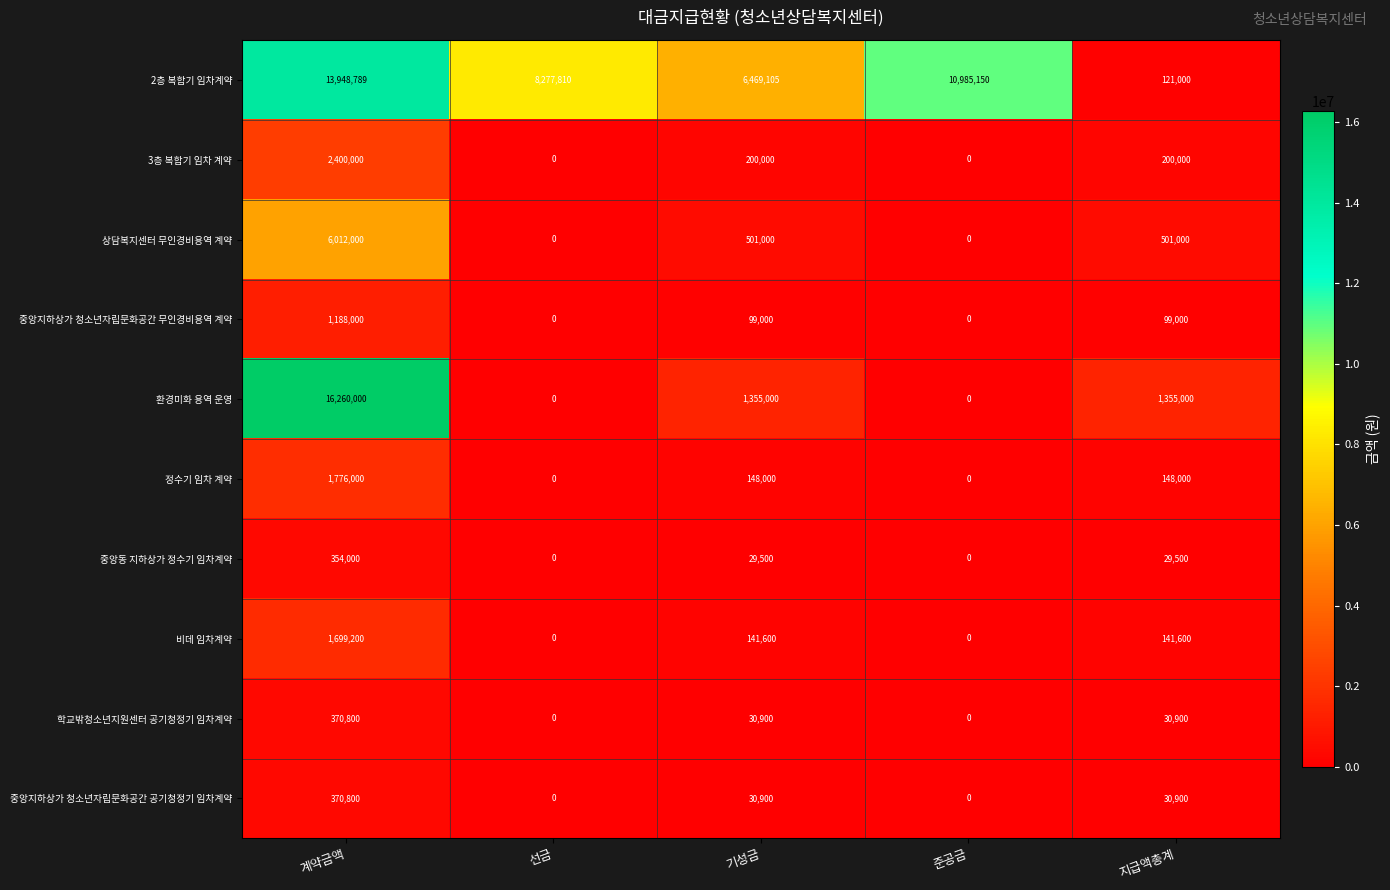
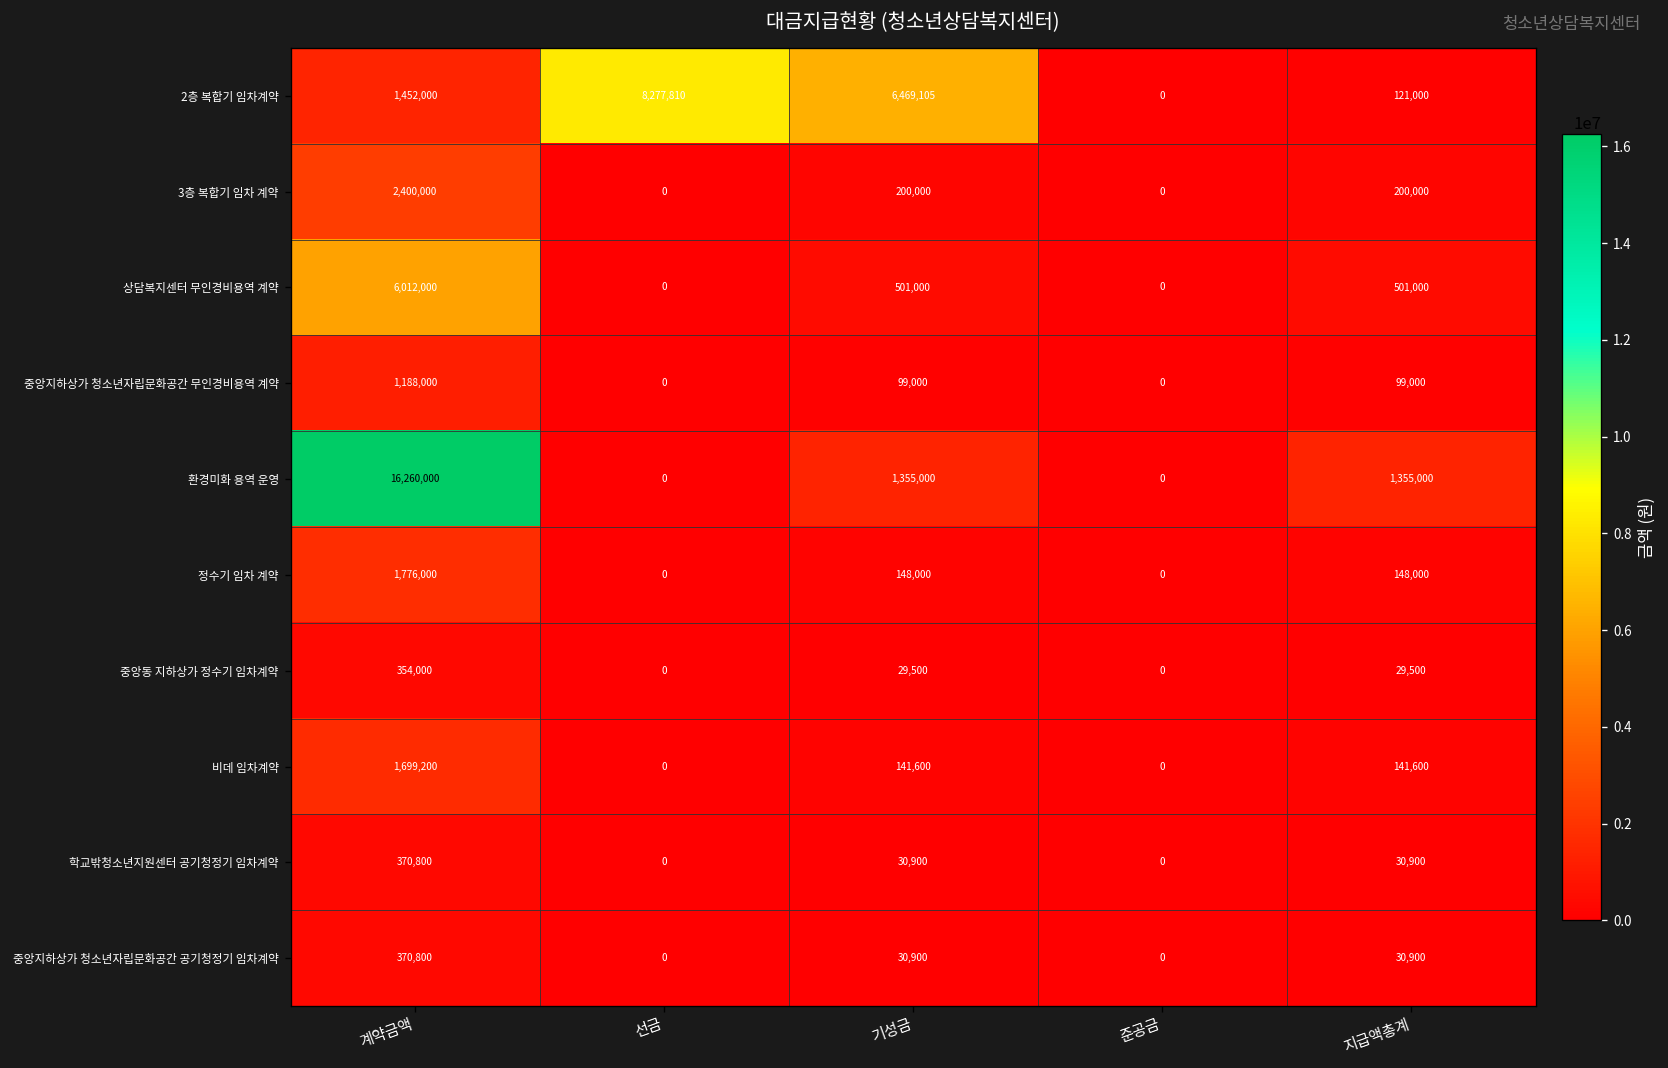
  {
    "2층 복합기 임차계약": {
-     "계약금액": "13,948,789",
+     "계약금액": "1,452,000",
      "선금": "8,277,810",
      "기성금": "6,469,105",
-     "준공금": "10,985,150",
+     "준공금": "0",
      "지급액총계": "121,000"
    },
    "3층 복합기 임차 계약": {
      "계약금액": "2,400,000",
      "선금": "0",
      "기성금": "200,000",
      "준공금": "0",
      "지급액총계": "200,000"
    },
    "상담복지센터 무인경비용역 계약": {
      "계약금액": "6,012,000",
      "선금": "0",
      "기성금": "501,000",
      "준공금": "0",
      "지급액총계": "501,000"
    },
    "중앙지하상가 청소년자립문화공간 무인경비용역 계약": {
      "계약금액": "1,188,000",
      "선금": "0",
      "기성금": "99,000",
      "준공금": "0",
      "지급액총계": "99,000"
    },
    "환경미화 용역 운영": {
      "계약금액": "16,260,000",
      "선금": "0",
      "기성금": "1,355,000",
      "준공금": "0",
      "지급액총계": "1,355,000"
    },
    "정수기 임차 계약": {
      "계약금액": "1,776,000",
      "선금": "0",
      "기성금": "148,000",
      "준공금": "0",
      "지급액총계": "148,000"
    },
    "중앙동 지하상가 정수기 임차계약": {
      "계약금액": "354,000",
      "선금": "0",
      "기성금": "29,500",
      "준공금": "0",
      "지급액총계": "29,500"
    },
    "비데 임차계약": {
      "계약금액": "1,699,200",
      "선금": "0",
      "기성금": "141,600",
      "준공금": "0",
      "지급액총계": "141,600"
    },
    "학교밖청소년지원센터 공기청정기 임차계약": {
      "계약금액": "370,800",
      "선금": "0",
      "기성금": "30,900",
      "준공금": "0",
      "지급액총계": "30,900"
    },
    "중앙지하상가 청소년자립문화공간 공기청정기 임차계약": {
      "계약금액": "370,800",
      "선금": "0",
      "기성금": "30,900",
      "준공금": "0",
      "지급액총계": "30,900"
    }
  }
